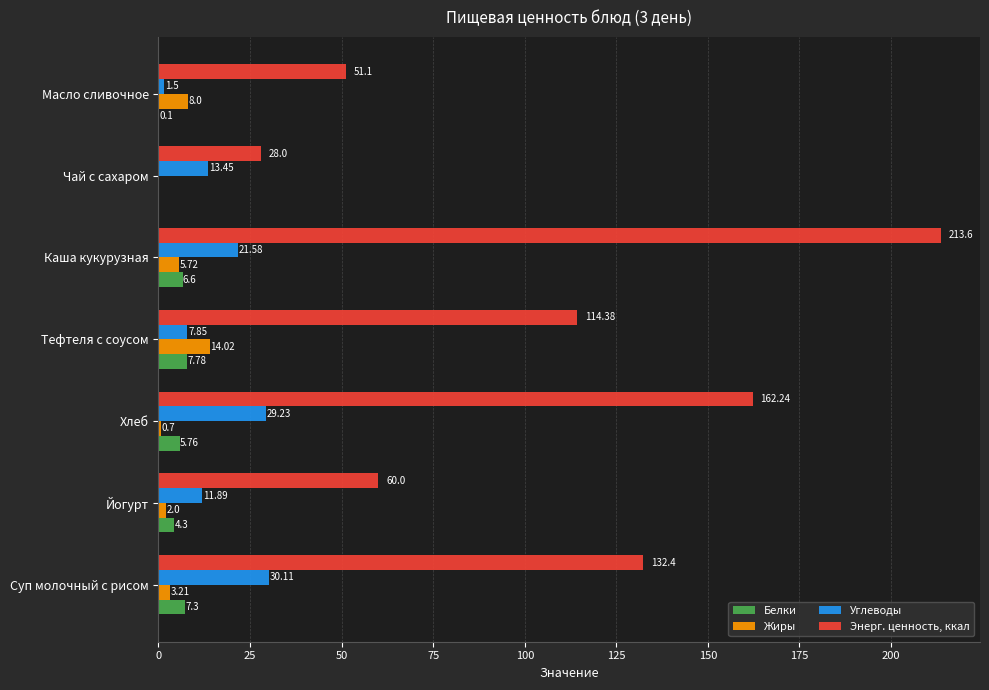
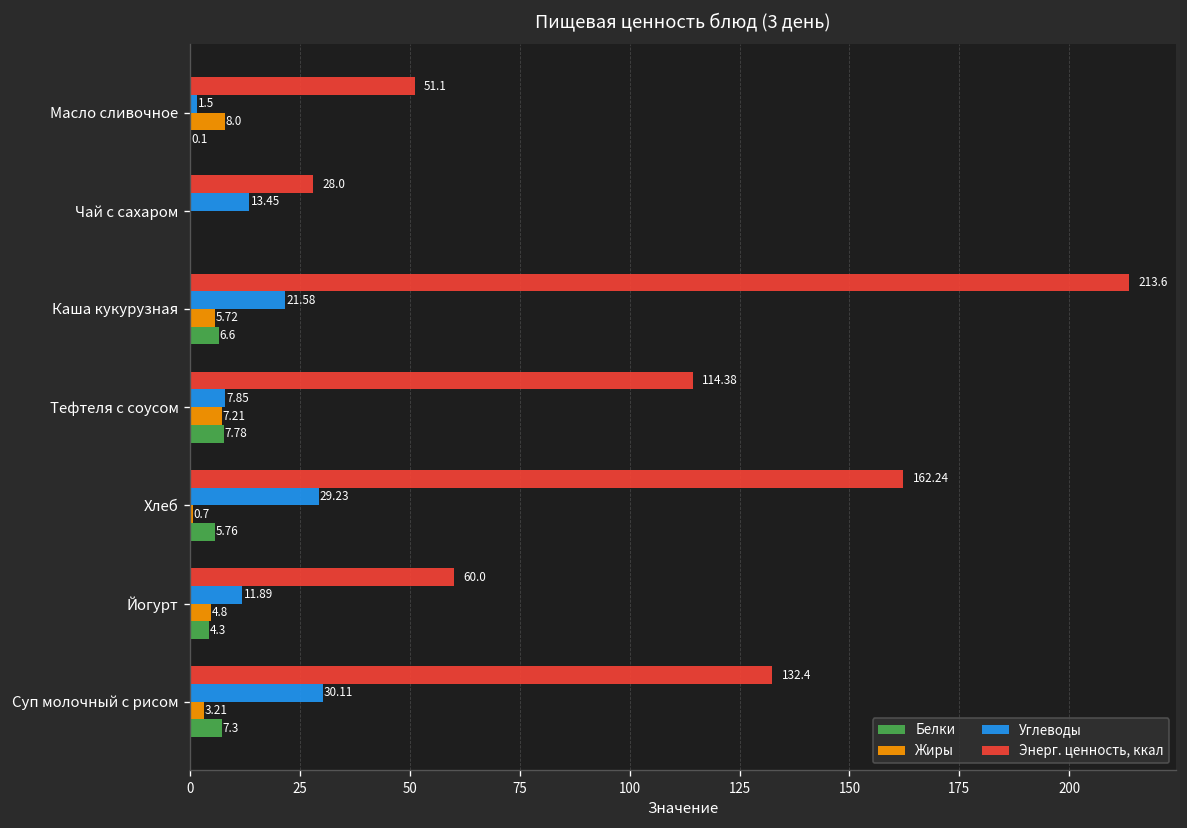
  {
    "Белки": {
      "Масло сливочное": 0.1,
      "Каша кукурузная": 6.6,
      "Тефтеля с соусом": 7.78,
      "Хлеб": 5.76,
      "Йогурт": 4.3,
      "Суп молочный с рисом": 7.3
    },
    "Жиры": {
      "Масло сливочное": 8.0,
      "Каша кукурузная": 5.72,
-     "Тефтеля с соусом": 14.02,
+     "Тефтеля с соусом": 7.21,
      "Хлеб": 0.7,
-     "Йогурт": 2.0,
+     "Йогурт": 4.8,
      "Суп молочный с рисом": 3.21
    },
    "Углеводы": {
      "Масло сливочное": 1.5,
      "Чай с сахаром": 13.45,
      "Каша кукурузная": 21.58,
      "Тефтеля с соусом": 7.85,
      "Хлеб": 29.23,
      "Йогурт": 11.89,
      "Суп молочный с рисом": 30.11
    },
    "Энерг. ценность, ккал": {
      "Масло сливочное": 51.1,
      "Чай с сахаром": 28.0,
      "Каша кукурузная": 213.6,
      "Тефтеля с соусом": 114.38,
      "Хлеб": 162.24,
      "Йогурт": 60.0,
      "Суп молочный с рисом": 132.4
    }
  }
